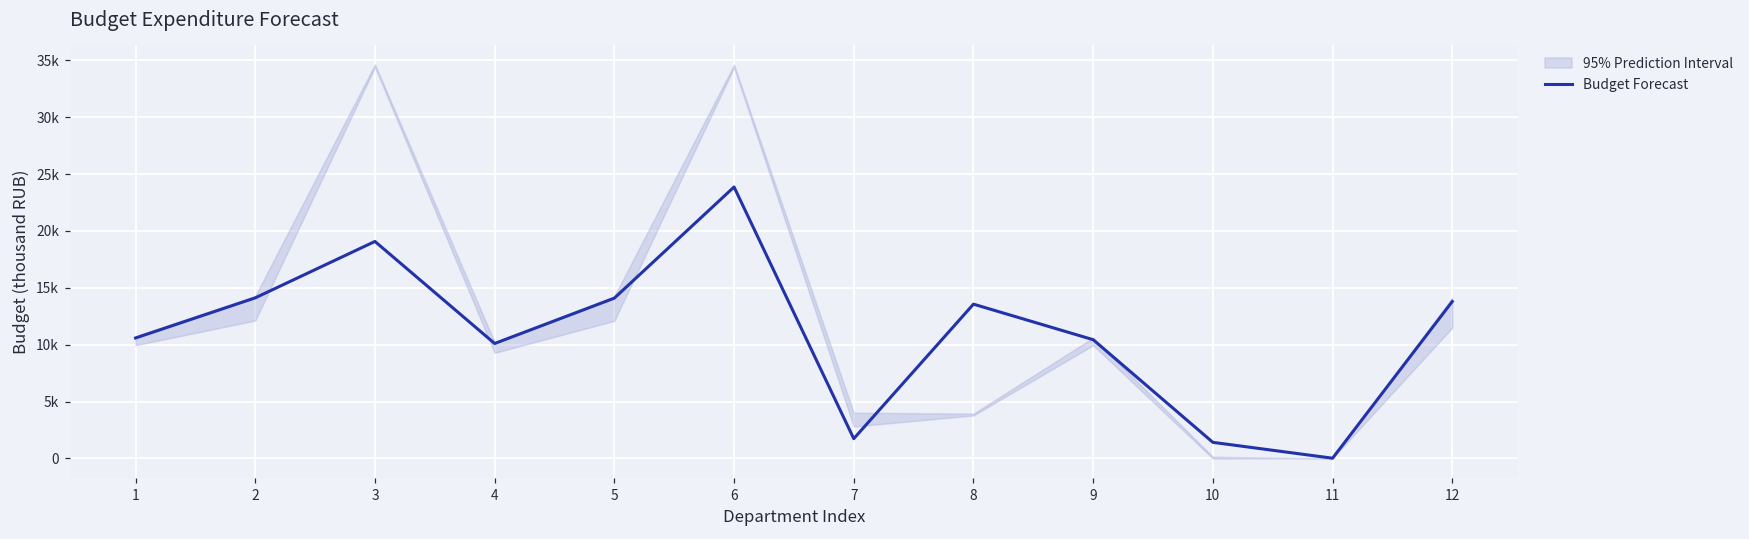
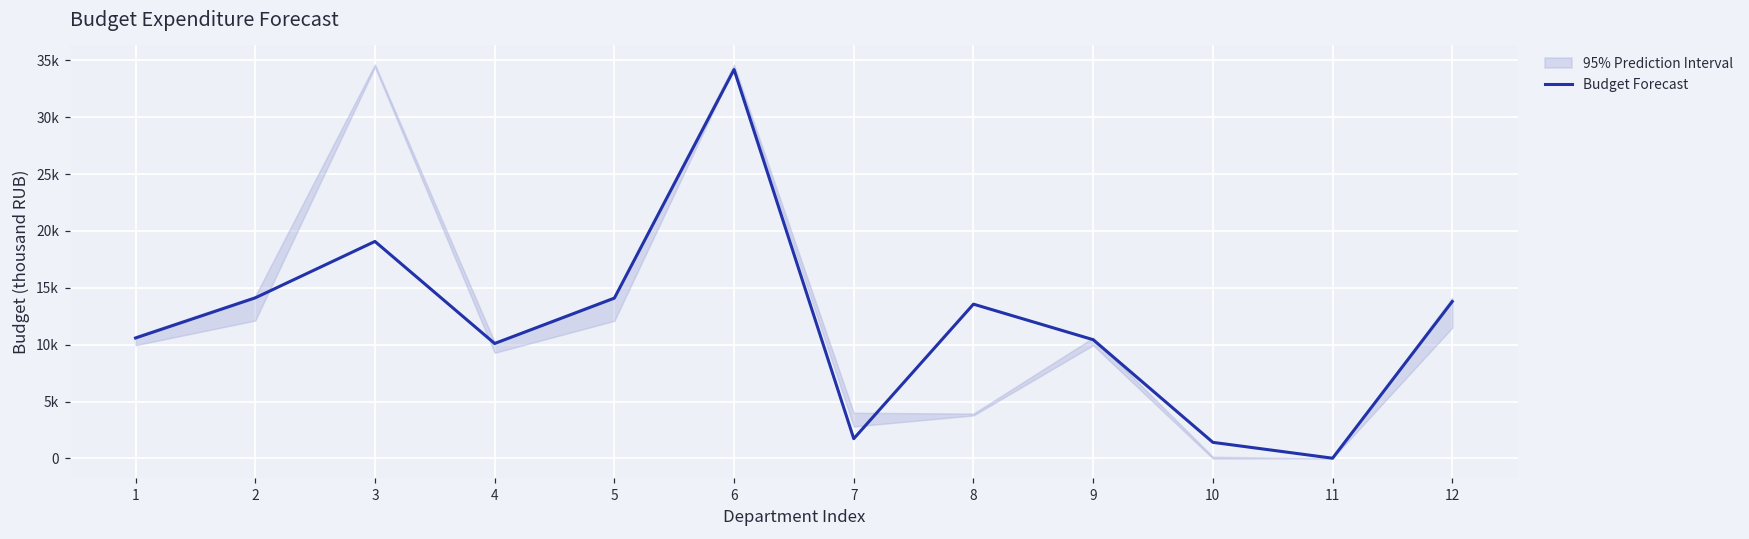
  {
    "Budget Forecast": {
      "3": 19100,
-     "6": 23900,
+     "6": 34200,
      "7": 1700,
      "8": 13600,
      "10": 1400,
      "12": 13800
    }
  }
